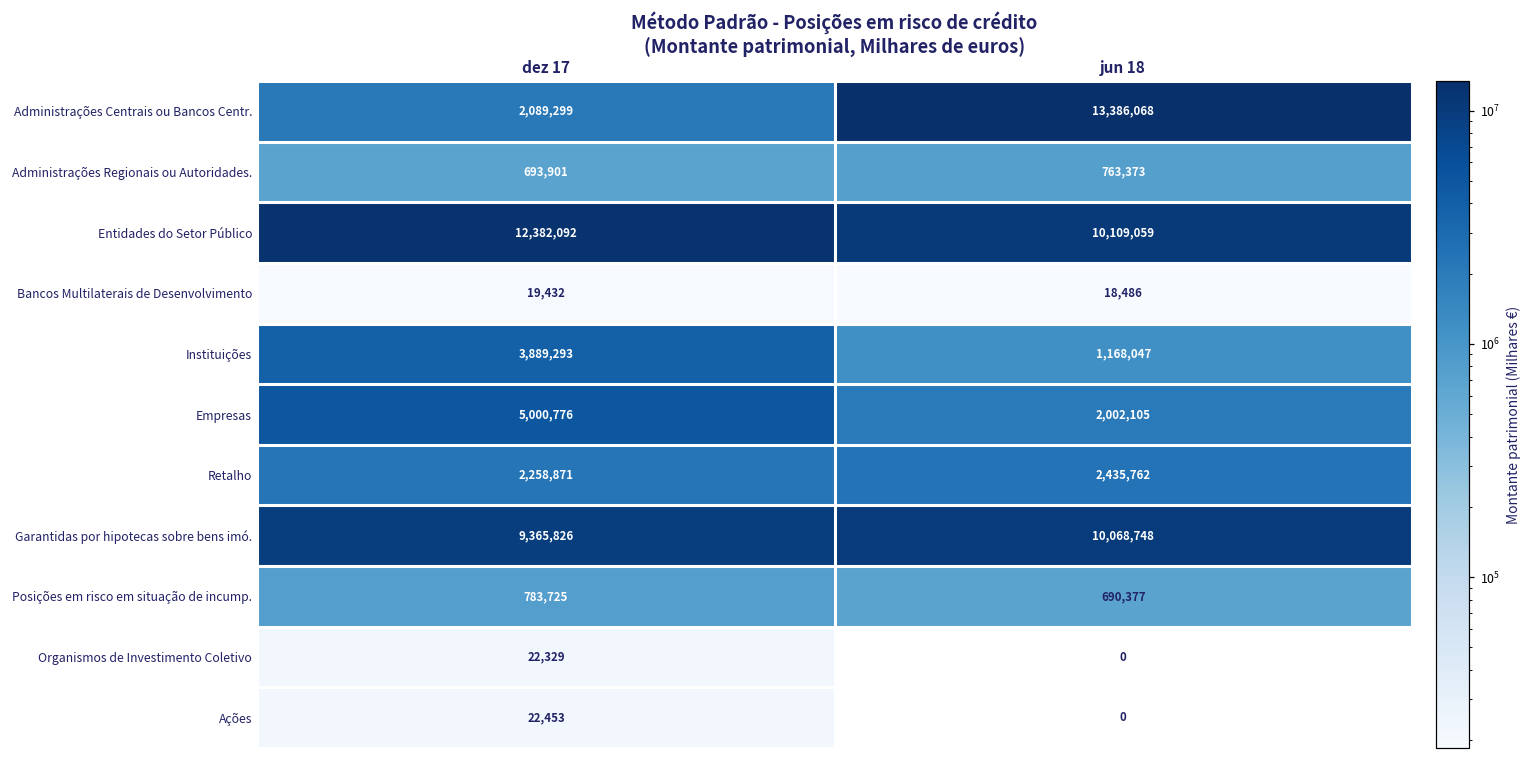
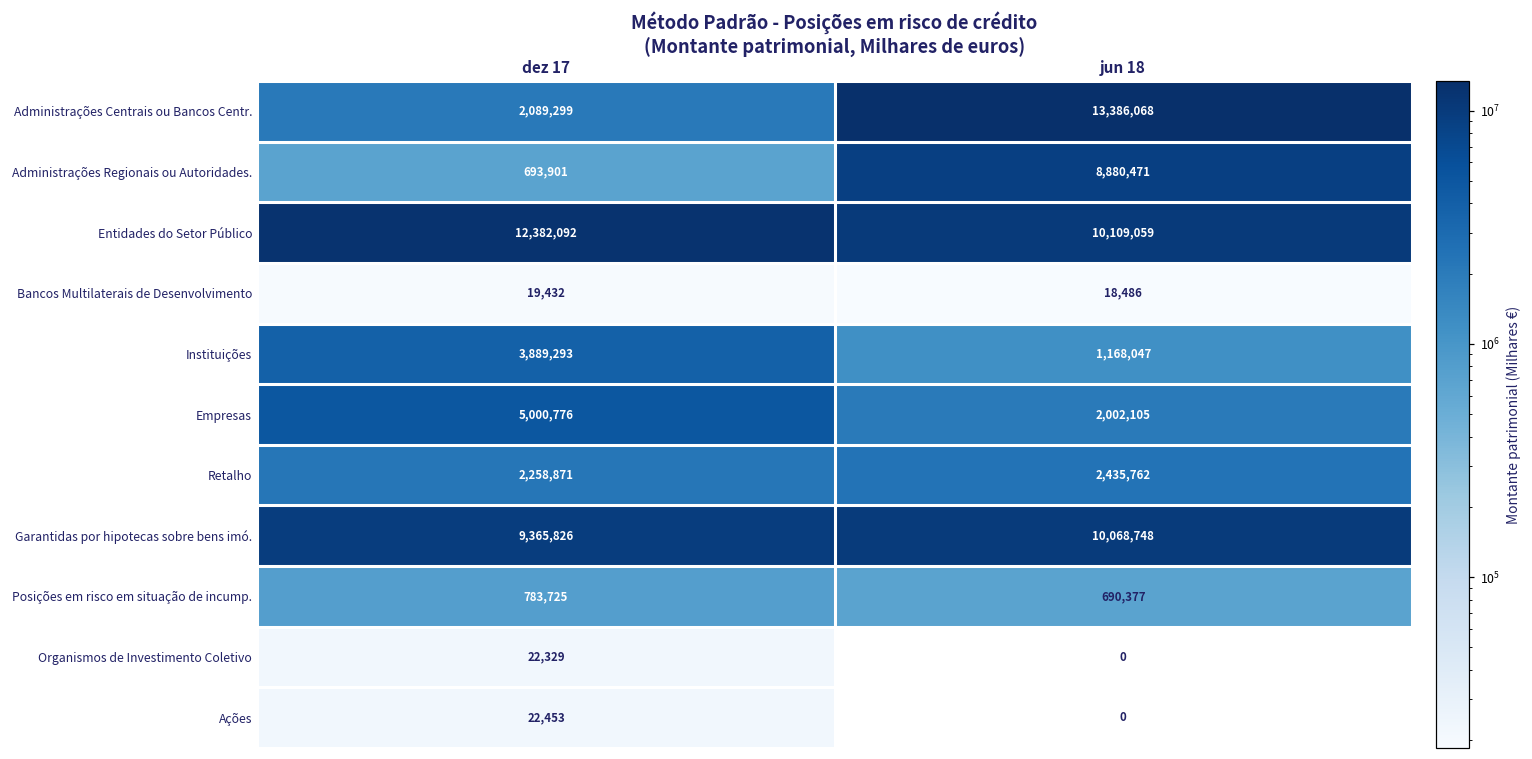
  {
    "Administrações Centrais ou Bancos Centr.": {
      "dez 17": "2,089,299",
      "jun 18": "13,386,068"
    },
    "Administrações Regionais ou Autoridades.": {
      "dez 17": "693,901",
-     "jun 18": "763,373"
+     "jun 18": "8,880,471"
    },
    "Entidades do Setor Público": {
      "dez 17": "12,382,092",
      "jun 18": "10,109,059"
    },
    "Bancos Multilaterais de Desenvolvimento": {
      "dez 17": "19,432",
      "jun 18": "18,486"
    },
    "Instituições": {
      "dez 17": "3,889,293",
      "jun 18": "1,168,047"
    },
    "Empresas": {
      "dez 17": "5,000,776",
      "jun 18": "2,002,105"
    },
    "Retalho": {
      "dez 17": "2,258,871",
      "jun 18": "2,435,762"
    },
    "Garantidas por hipotecas sobre bens imó.": {
      "dez 17": "9,365,826",
      "jun 18": "10,068,748"
    },
    "Posições em risco em situação de incump.": {
      "dez 17": "783,725",
      "jun 18": "690,377"
    },
    "Organismos de Investimento Coletivo": {
      "dez 17": "22,329",
      "jun 18": "0"
    },
    "Ações": {
      "dez 17": "22,453",
      "jun 18": "0"
    }
  }
